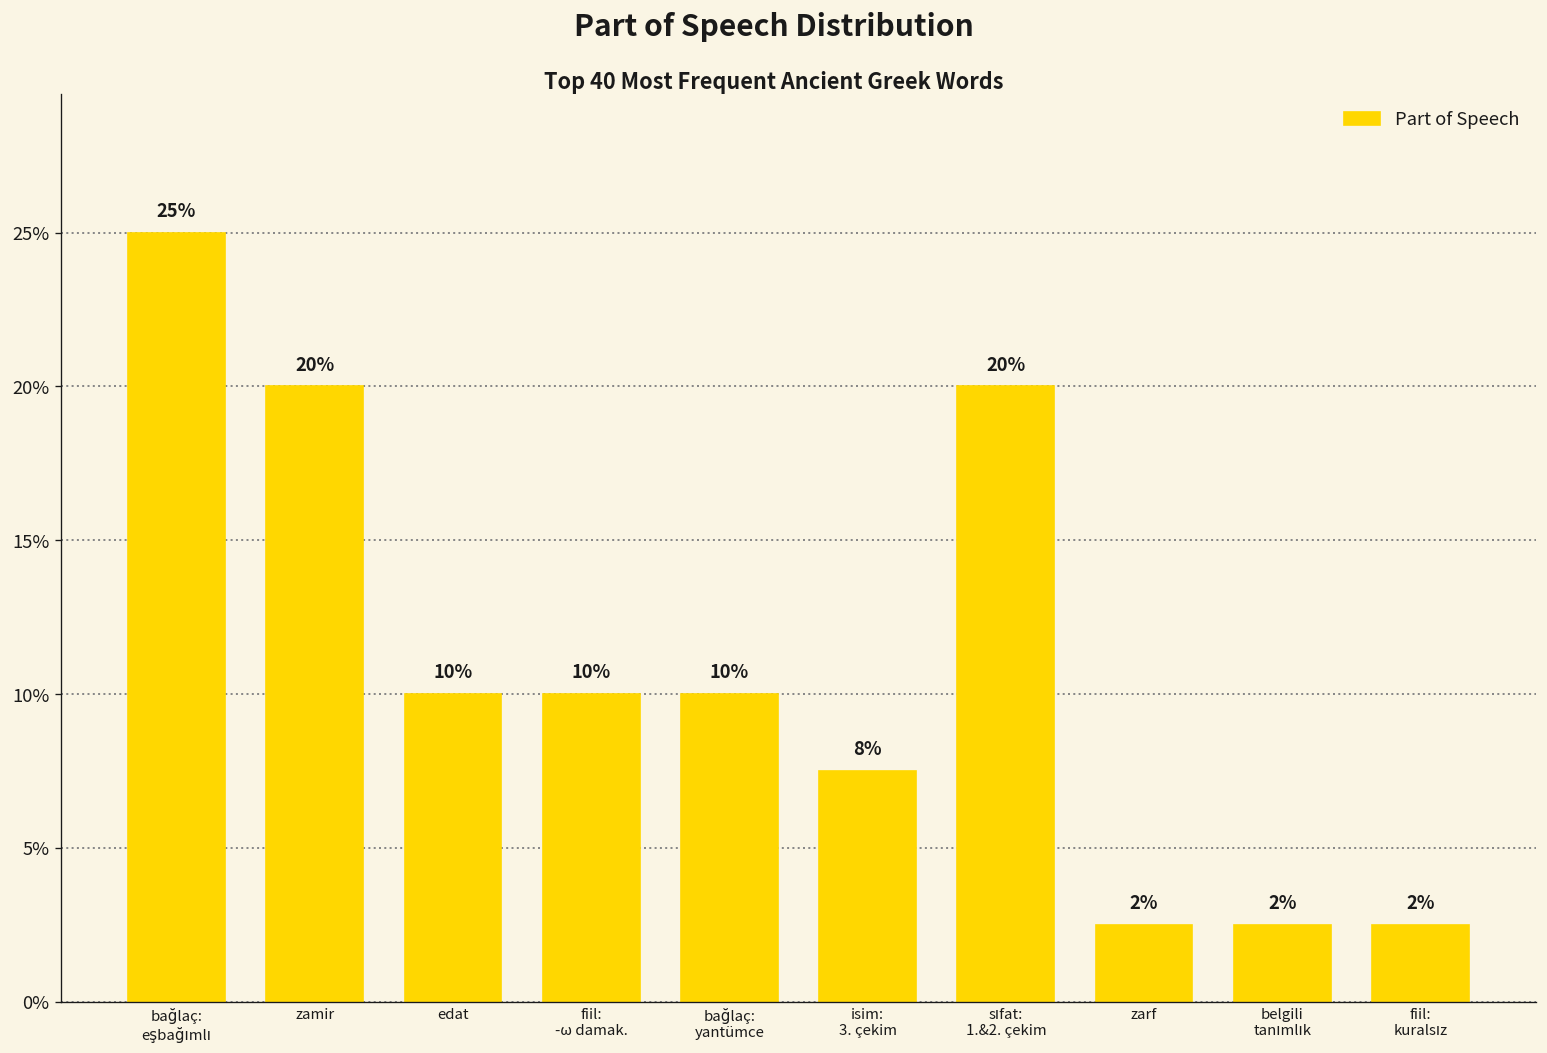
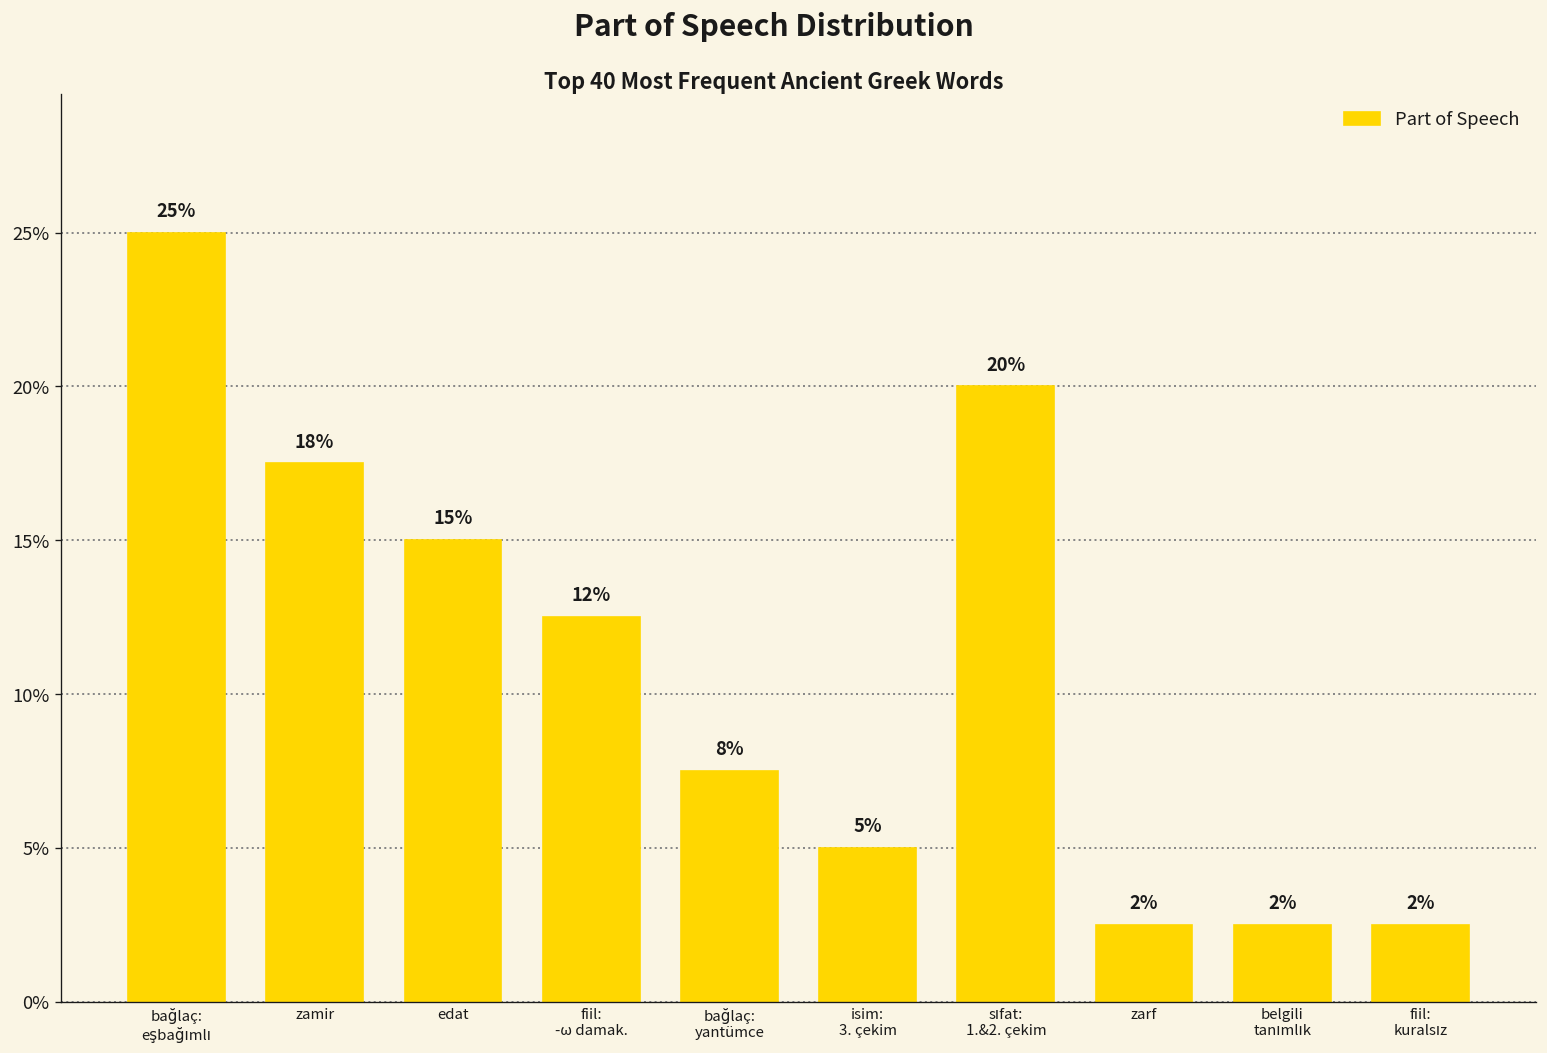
  {
    "bağlaç: eşbağımlı": "25%",
-   "zamir": "20%",
-   "edat": "10%",
-   "fiil: -ω damak.": "10%",
-   "bağlaç: yantümce": "10%",
-   "isim: 3. çekim": "8%",
+   "zamir": "18%",
+   "edat": "15%",
+   "fiil: -ω damak.": "12%",
+   "bağlaç: yantümce": "8%",
+   "isim: 3. çekim": "5%",
    "sıfat: 1.&2. çekim": "20%",
    "zarf": "2%",
    "belgili tanımlık": "2%",
    "fiil: kuralsız": "2%"
  }
